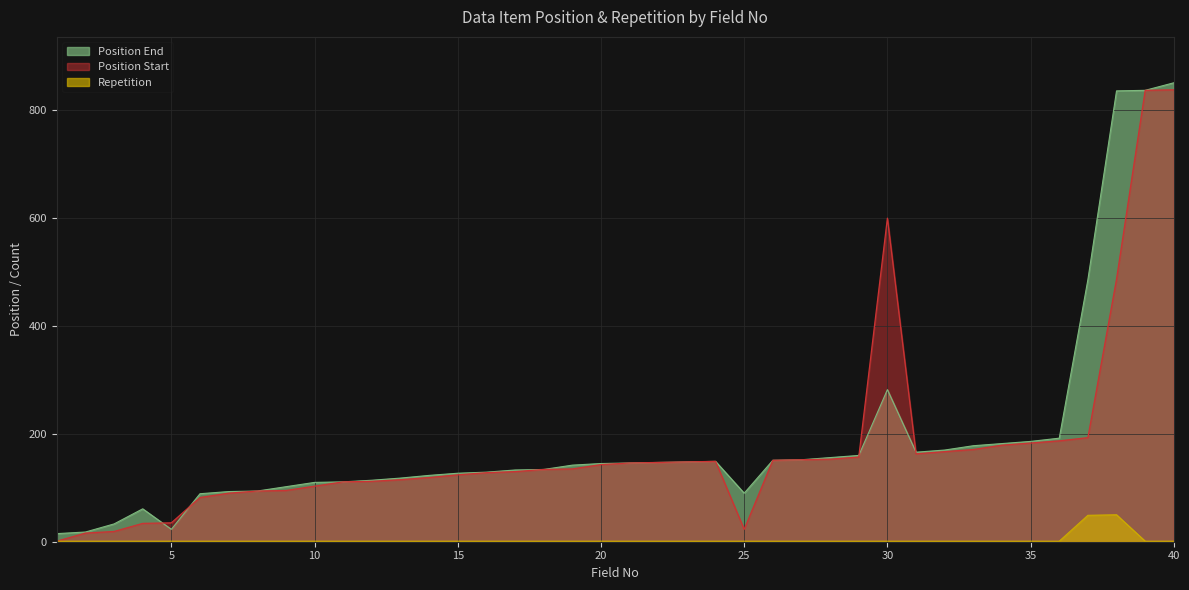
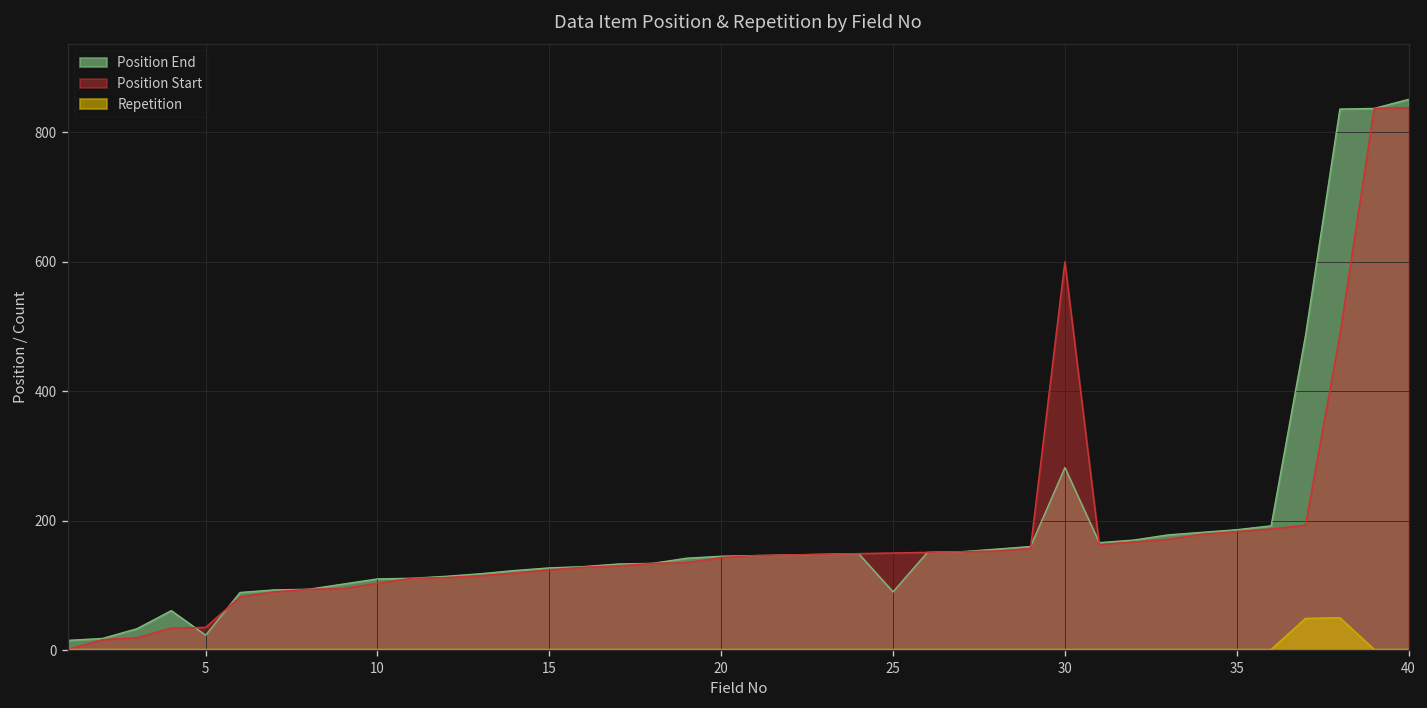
  {
    "Position End": {
      "5": 20,
      "10": 110,
      "25": 90,
      "30": 280,
      "40": 850
    },
    "Position Start": {
      "5": 40,
      "10": 100,
-     "25": 20,
+     "25": 150,
      "30": 600,
      "40": 840
    },
    "Repetition": {
      "5": 0,
      "10": 0,
      "15": 0,
      "20": 0,
      "25": 0,
      "30": 0,
      "35": 0,
      "40": 0
    }
  }
